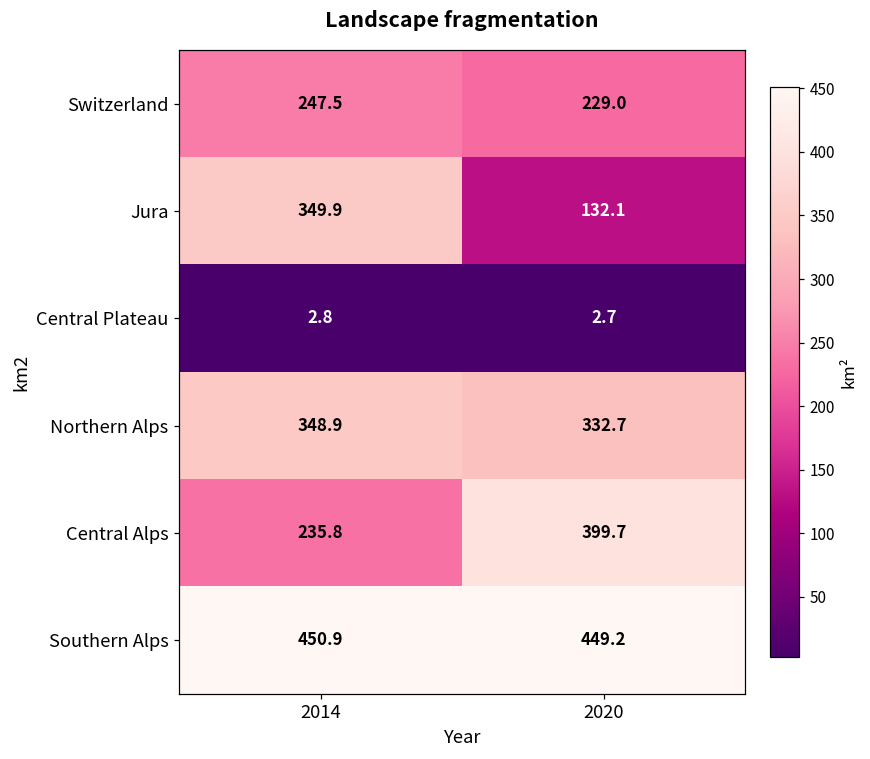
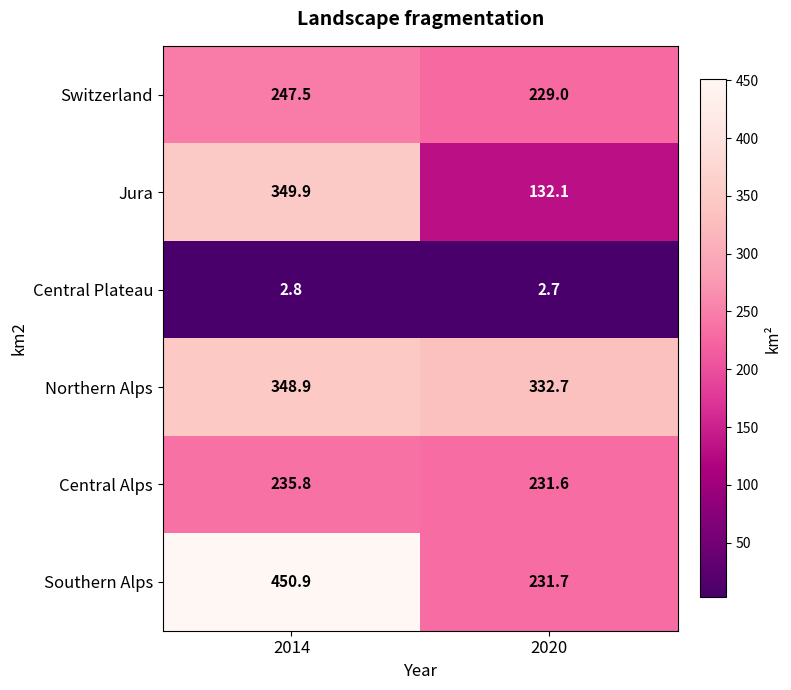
  {
    "Switzerland": {
      "2014": 247.5,
      "2020": 229.0
    },
    "Jura": {
      "2014": 349.9,
      "2020": 132.1
    },
    "Central Plateau": {
      "2014": 2.8,
      "2020": 2.7
    },
    "Northern Alps": {
      "2014": 348.9,
      "2020": 332.7
    },
    "Central Alps": {
      "2014": 235.8,
-     "2020": 399.7
+     "2020": 231.6
    },
    "Southern Alps": {
      "2014": 450.9,
-     "2020": 449.2
+     "2020": 231.7
    }
  }
